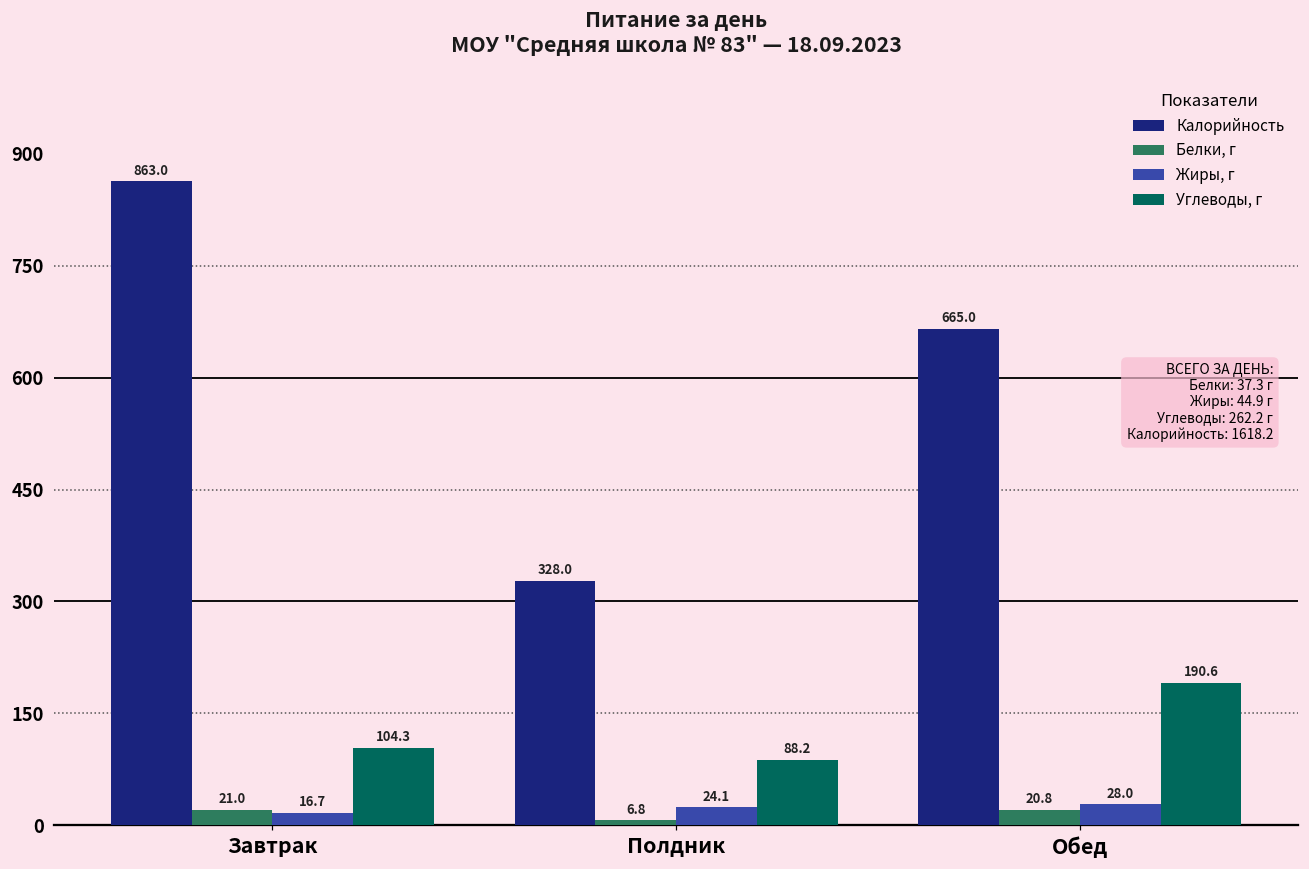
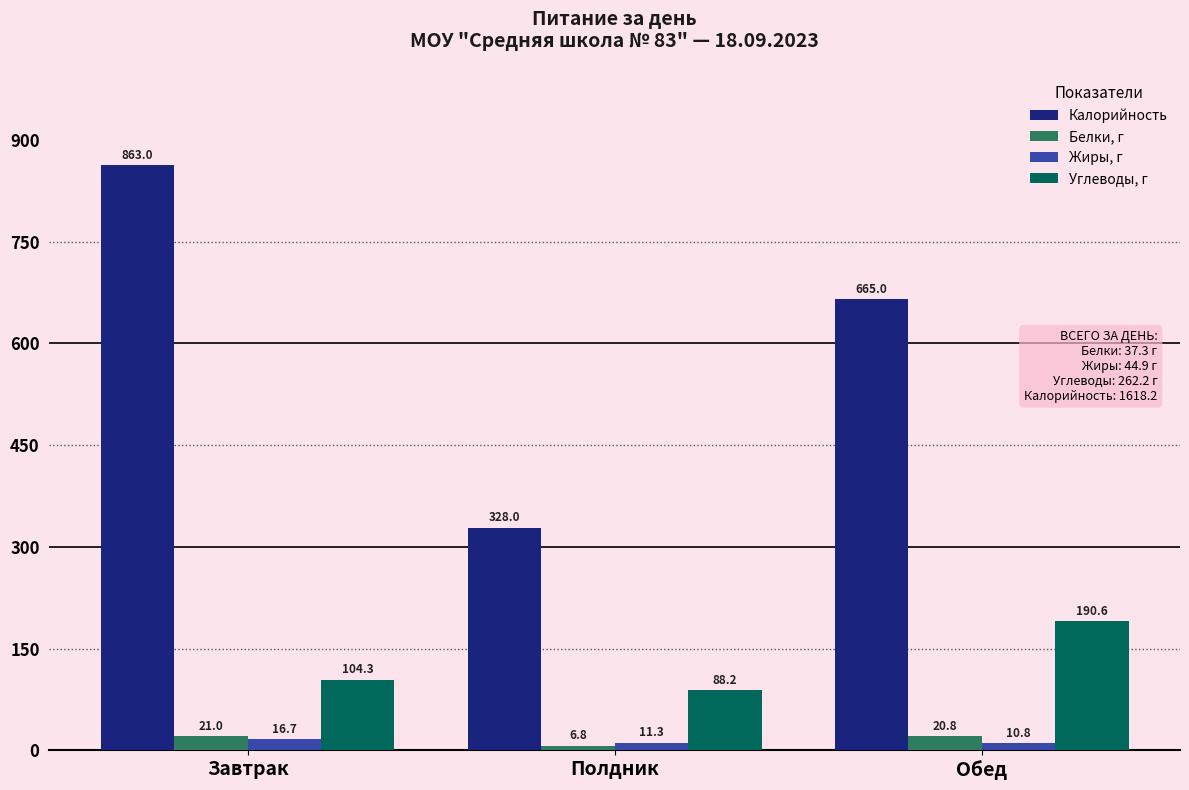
  {
    "Калорийность": {
      "Завтрак": 863.0,
      "Полдник": 328.0,
      "Обед": 665.0
    },
    "Жиры, г": {
      "Завтрак": 16.7,
-     "Полдник": 24.1,
-     "Обед": 28.0
+     "Полдник": 11.3,
+     "Обед": 10.8
    }
  }
